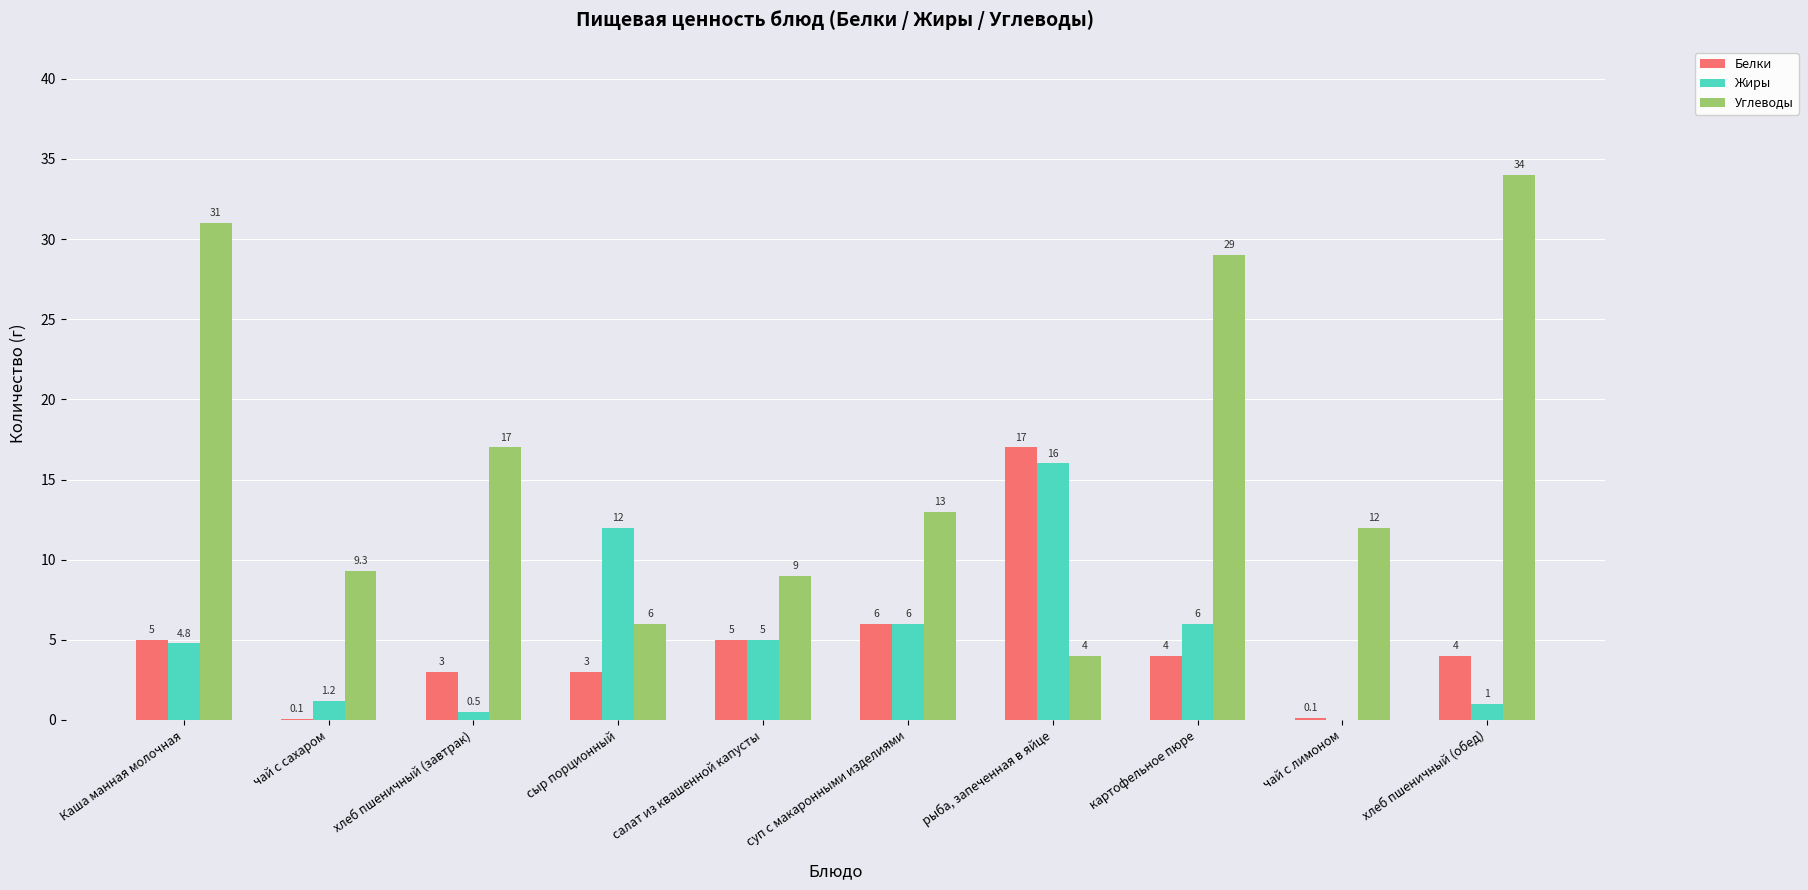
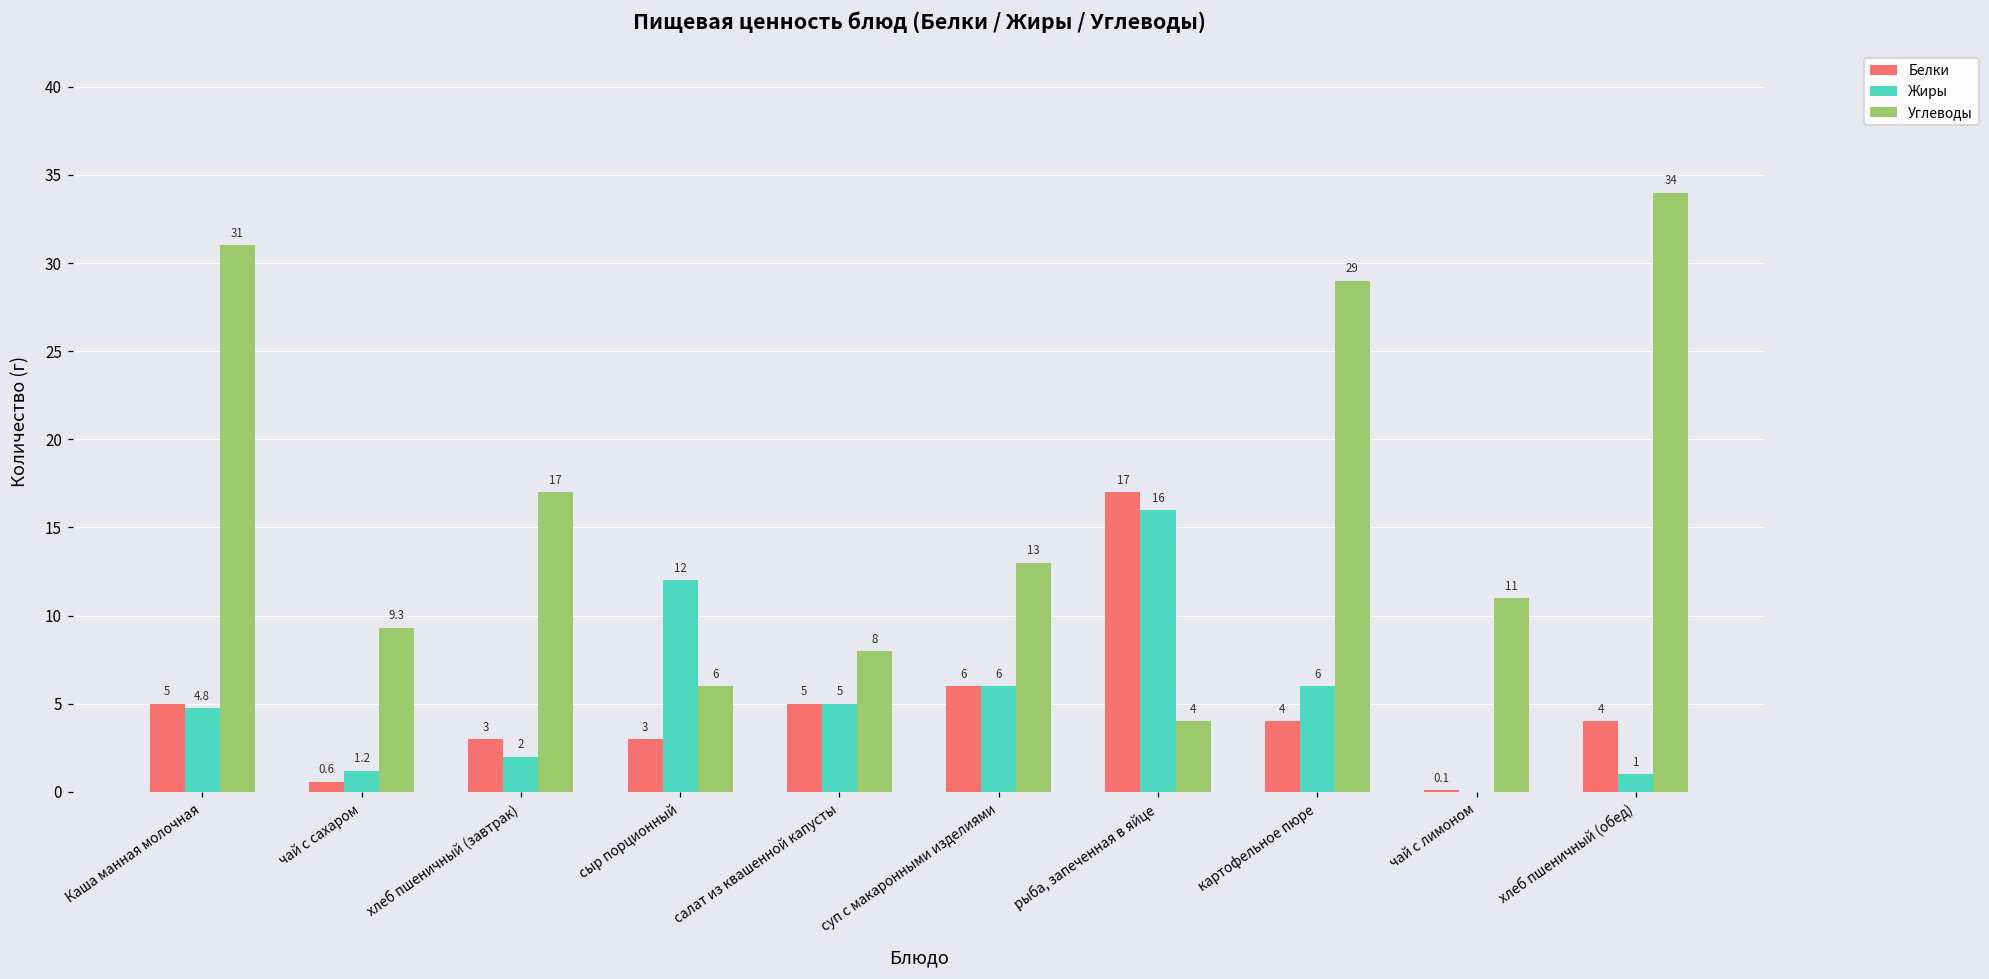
  {
    "Белки": {
      "Каша манная молочная": 5,
-     "чай с сахаром": 0.1,
+     "чай с сахаром": 0.6,
      "хлеб пшеничный (завтрак)": 3,
      "сыр порционный": 3,
      "салат из квашенной капусты": 5,
      "суп с макаронными изделиями": 6,
      "рыба, запеченная в яйце": 17,
      "картофельное пюре": 4,
      "чай с лимоном": 0.1,
      "хлеб пшеничный (обед)": 4
    },
    "Жиры": {
      "Каша манная молочная": 4.8,
      "чай с сахаром": 1.2,
-     "хлеб пшеничный (завтрак)": 0.5,
+     "хлеб пшеничный (завтрак)": 2,
      "сыр порционный": 12,
      "салат из квашенной капусты": 5,
      "суп с макаронными изделиями": 6,
      "рыба, запеченная в яйце": 16,
      "картофельное пюре": 6,
      "хлеб пшеничный (обед)": 1
    },
    "Углеводы": {
      "Каша манная молочная": 31,
      "чай с сахаром": 9.3,
      "хлеб пшеничный (завтрак)": 17,
      "сыр порционный": 6,
-     "салат из квашенной капусты": 9,
+     "салат из квашенной капусты": 8,
      "суп с макаронными изделиями": 13,
      "рыба, запеченная в яйце": 4,
      "картофельное пюре": 29,
-     "чай с лимоном": 12,
+     "чай с лимоном": 11,
      "хлеб пшеничный (обед)": 34
    }
  }
